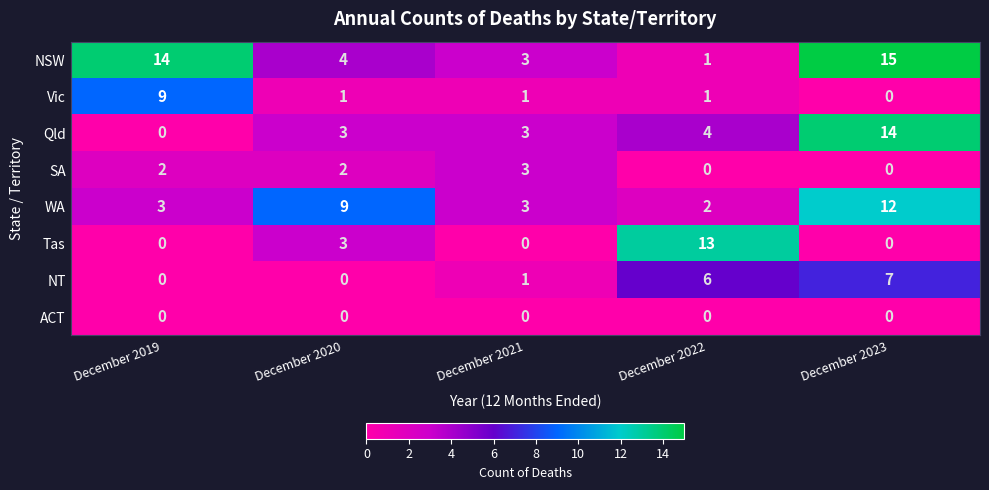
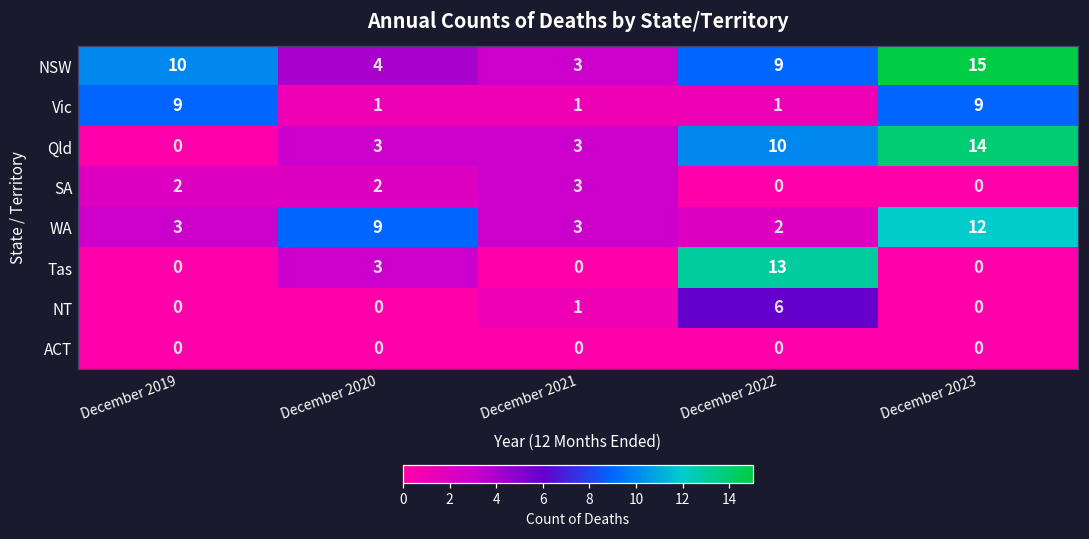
  {
    "NSW": {
-     "December 2019": 14,
+     "December 2019": 10,
      "December 2020": 4,
      "December 2021": 3,
-     "December 2022": 1,
+     "December 2022": 9,
      "December 2023": 15
    },
    "Vic": {
      "December 2019": 9,
      "December 2020": 1,
      "December 2021": 1,
      "December 2022": 1,
-     "December 2023": 0
+     "December 2023": 9
    },
    "Qld": {
      "December 2019": 0,
      "December 2020": 3,
      "December 2021": 3,
-     "December 2022": 4,
+     "December 2022": 10,
      "December 2023": 14
    },
    "SA": {
      "December 2019": 2,
      "December 2020": 2,
      "December 2021": 3,
      "December 2022": 0,
      "December 2023": 0
    },
    "WA": {
      "December 2019": 3,
      "December 2020": 9,
      "December 2021": 3,
      "December 2022": 2,
      "December 2023": 12
    },
    "Tas": {
      "December 2019": 0,
      "December 2020": 3,
      "December 2021": 0,
      "December 2022": 13,
      "December 2023": 0
    },
    "NT": {
      "December 2019": 0,
      "December 2020": 0,
      "December 2021": 1,
      "December 2022": 6,
-     "December 2023": 7
+     "December 2023": 0
    },
    "ACT": {
      "December 2019": 0,
      "December 2020": 0,
      "December 2021": 0,
      "December 2022": 0,
      "December 2023": 0
    }
  }
